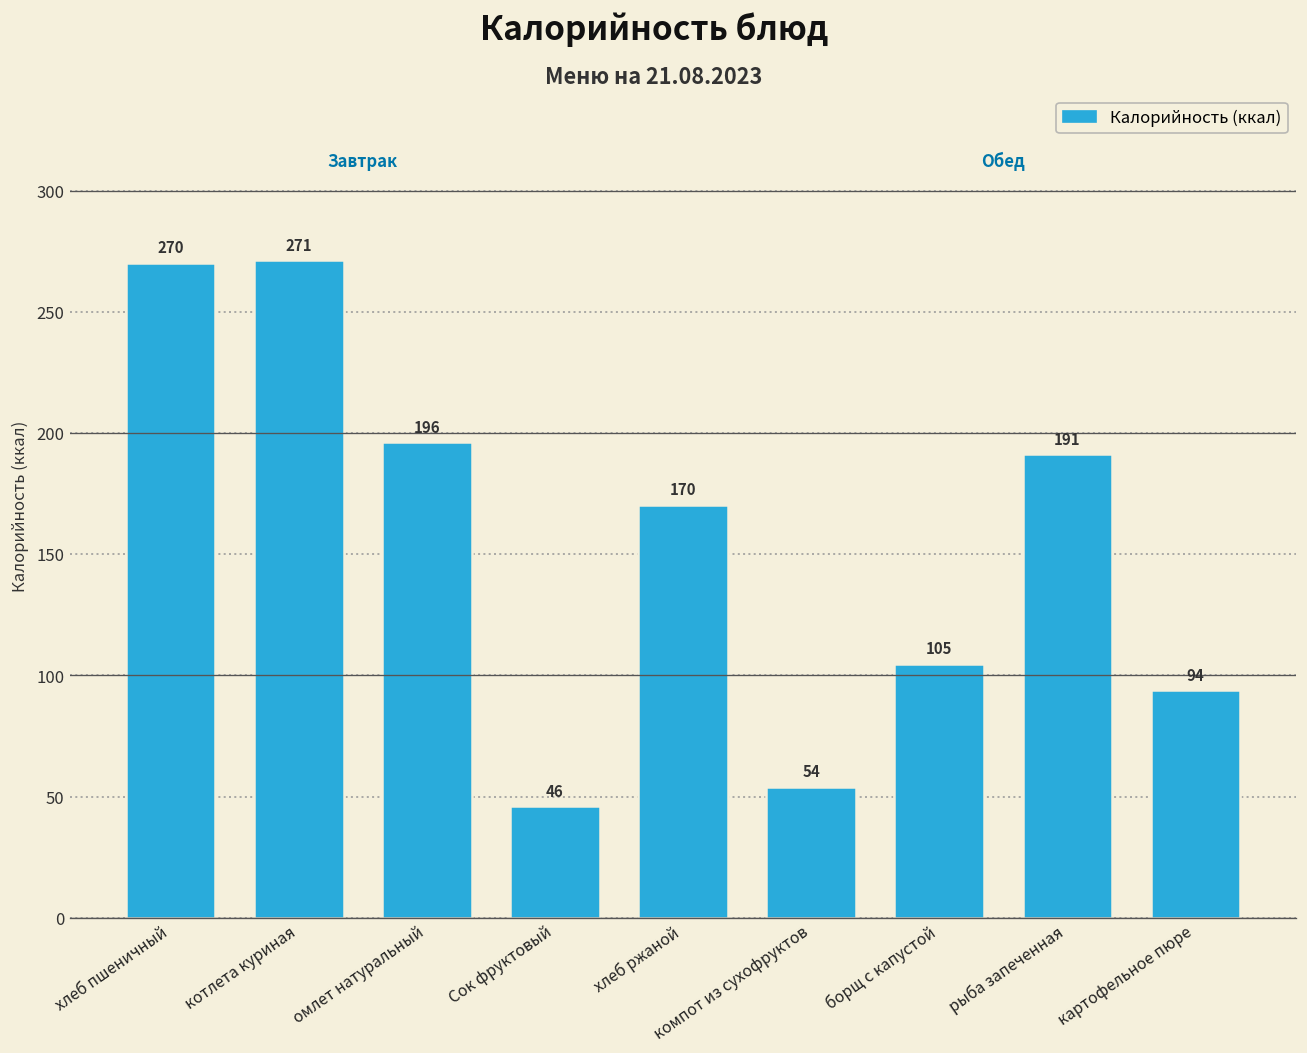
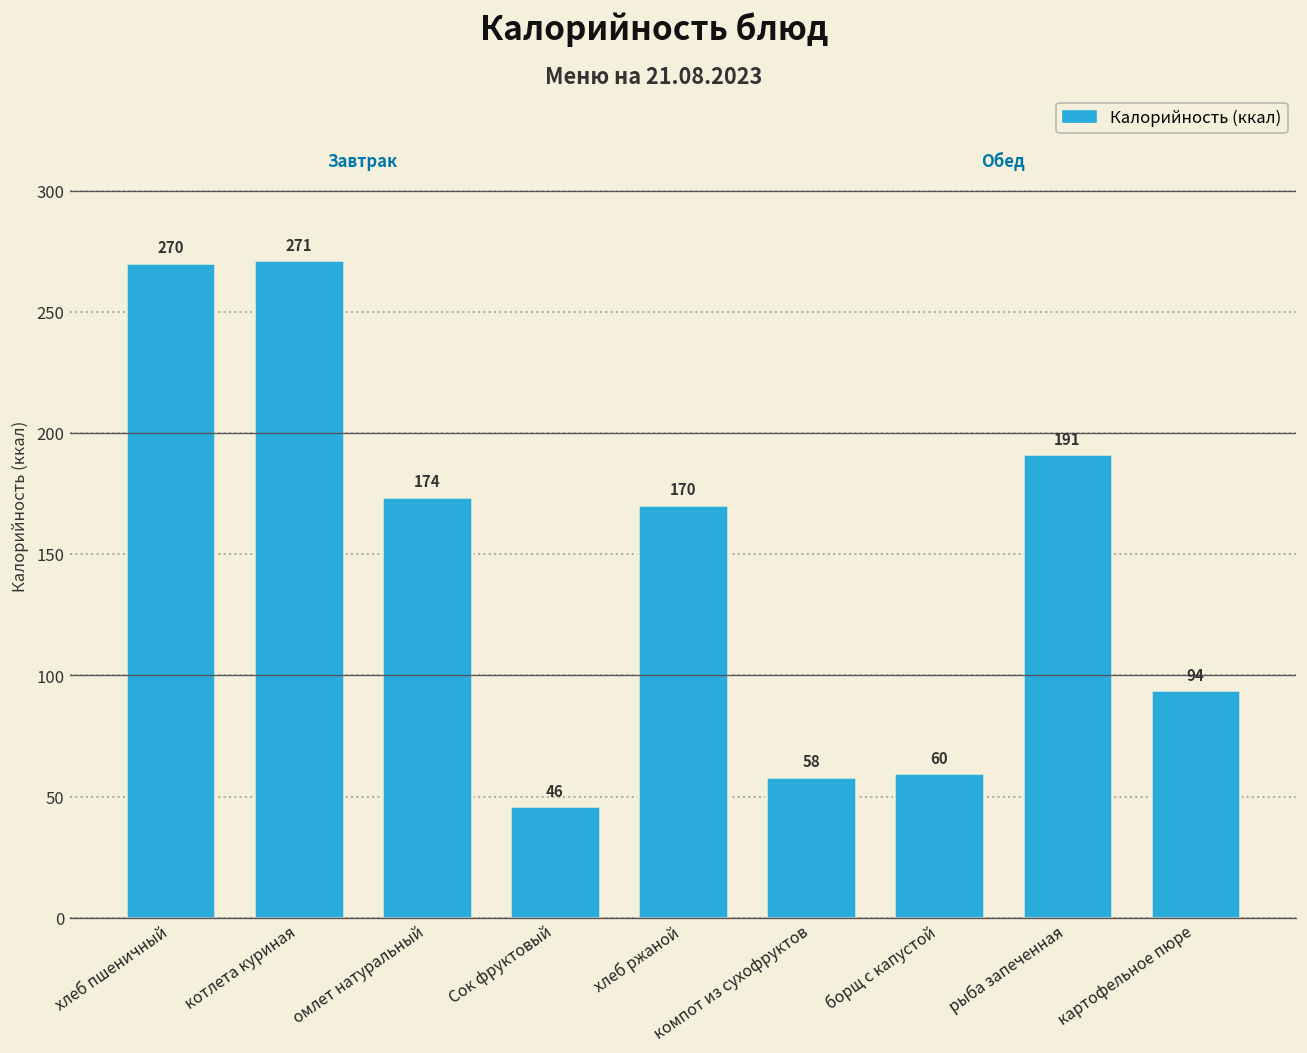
  {
    "хлеб пшеничный": 270,
    "котлета куриная": 271,
-   "омлет натуральный": 196,
+   "омлет натуральный": 174,
    "Сок фруктовый": 46,
    "хлеб ржаной": 170,
-   "компот из сухофруктов": 54,
-   "борщ с капустой": 105,
+   "компот из сухофруктов": 58,
+   "борщ с капустой": 60,
    "рыба запеченная": 191,
    "картофельное пюре": 94
  }
